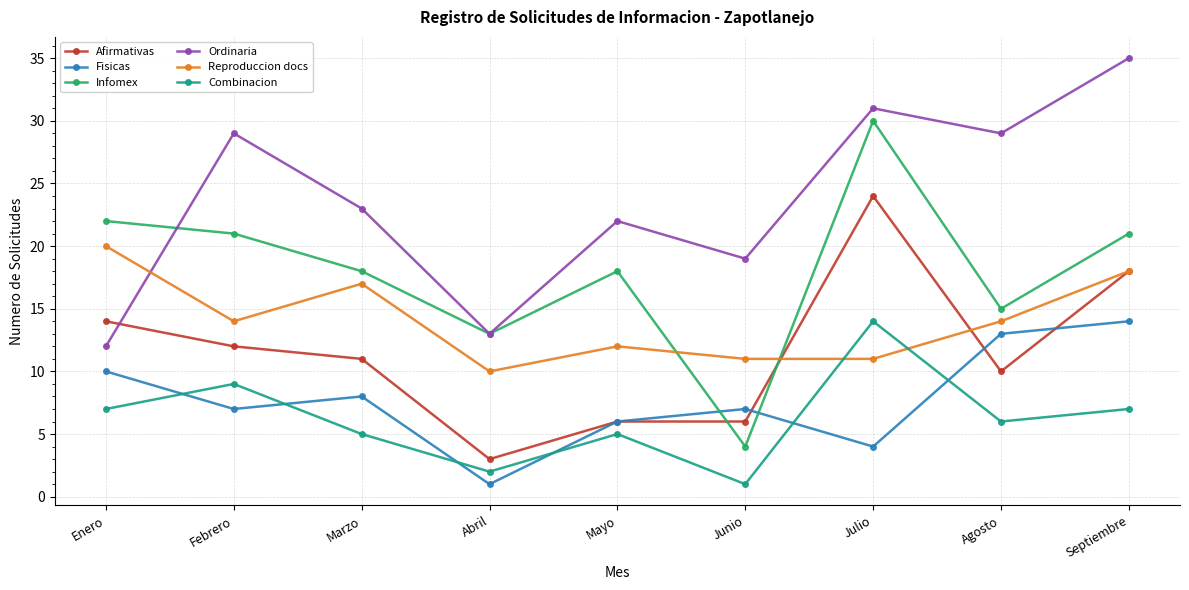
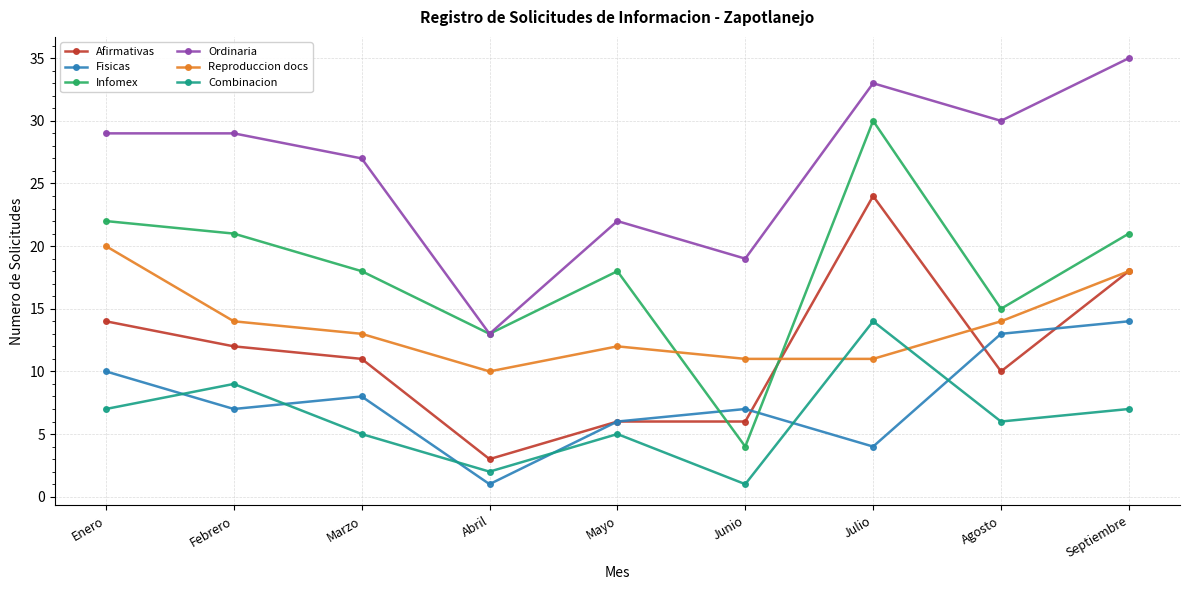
  {
    "Afirmativas": {
      "Enero": 14,
      "Febrero": 12,
      "Marzo": 11,
      "Abril": 3,
      "Junio": 6,
      "Julio": 24,
      "Agosto": 10
    },
    "Fisicas": {
      "Enero": 10,
      "Febrero": 7,
      "Marzo": 8,
      "Abril": 1,
      "Junio": 7,
      "Julio": 4,
      "Agosto": 13,
      "Septiembre": 14
    },
    "Ordinaria": {
-     "Enero": 12,
+     "Enero": 29,
      "Febrero": 29,
-     "Marzo": 23,
+     "Marzo": 27,
      "Mayo": 22,
      "Junio": 19,
-     "Julio": 31,
-     "Agosto": 29,
+     "Julio": 33,
+     "Agosto": 30,
      "Septiembre": 35
    },
    "Reproduccion docs": {
      "Enero": 20,
      "Febrero": 14,
-     "Marzo": 17,
+     "Marzo": 13,
      "Abril": 10,
      "Mayo": 12,
      "Junio": 11,
      "Julio": 11,
      "Agosto": 14
    }
  }
